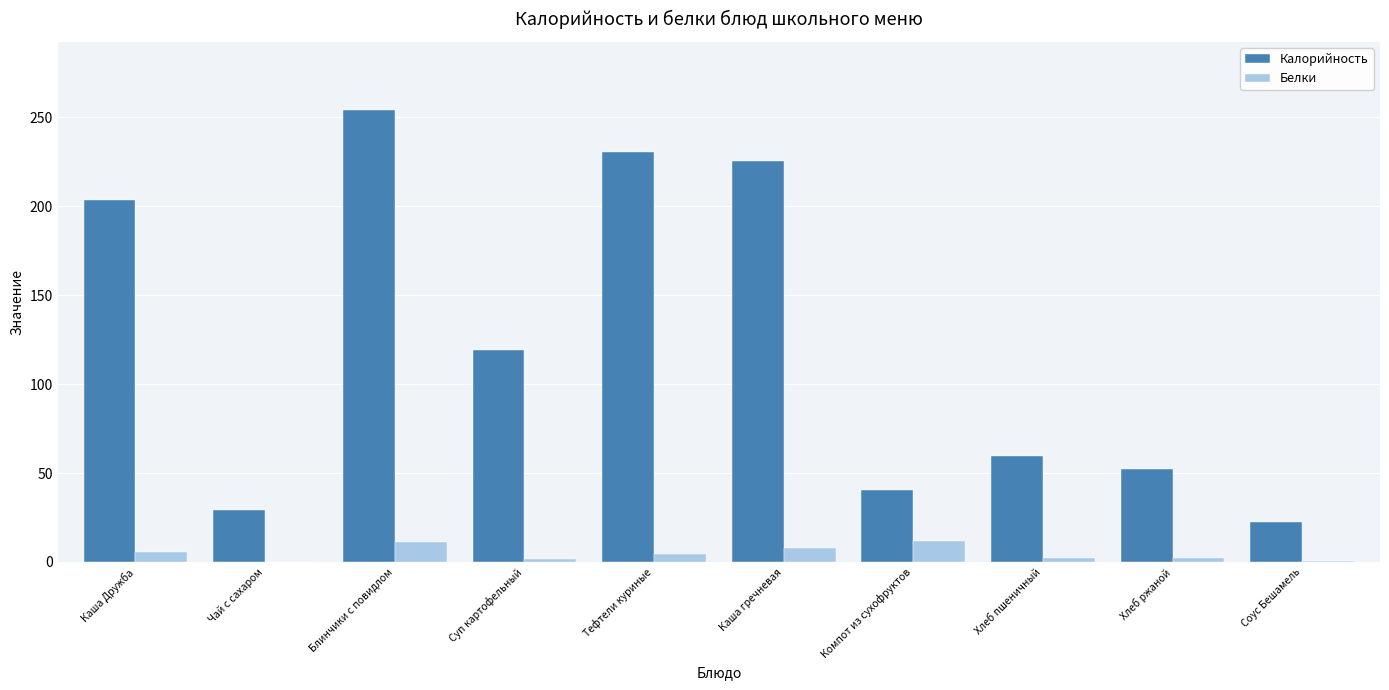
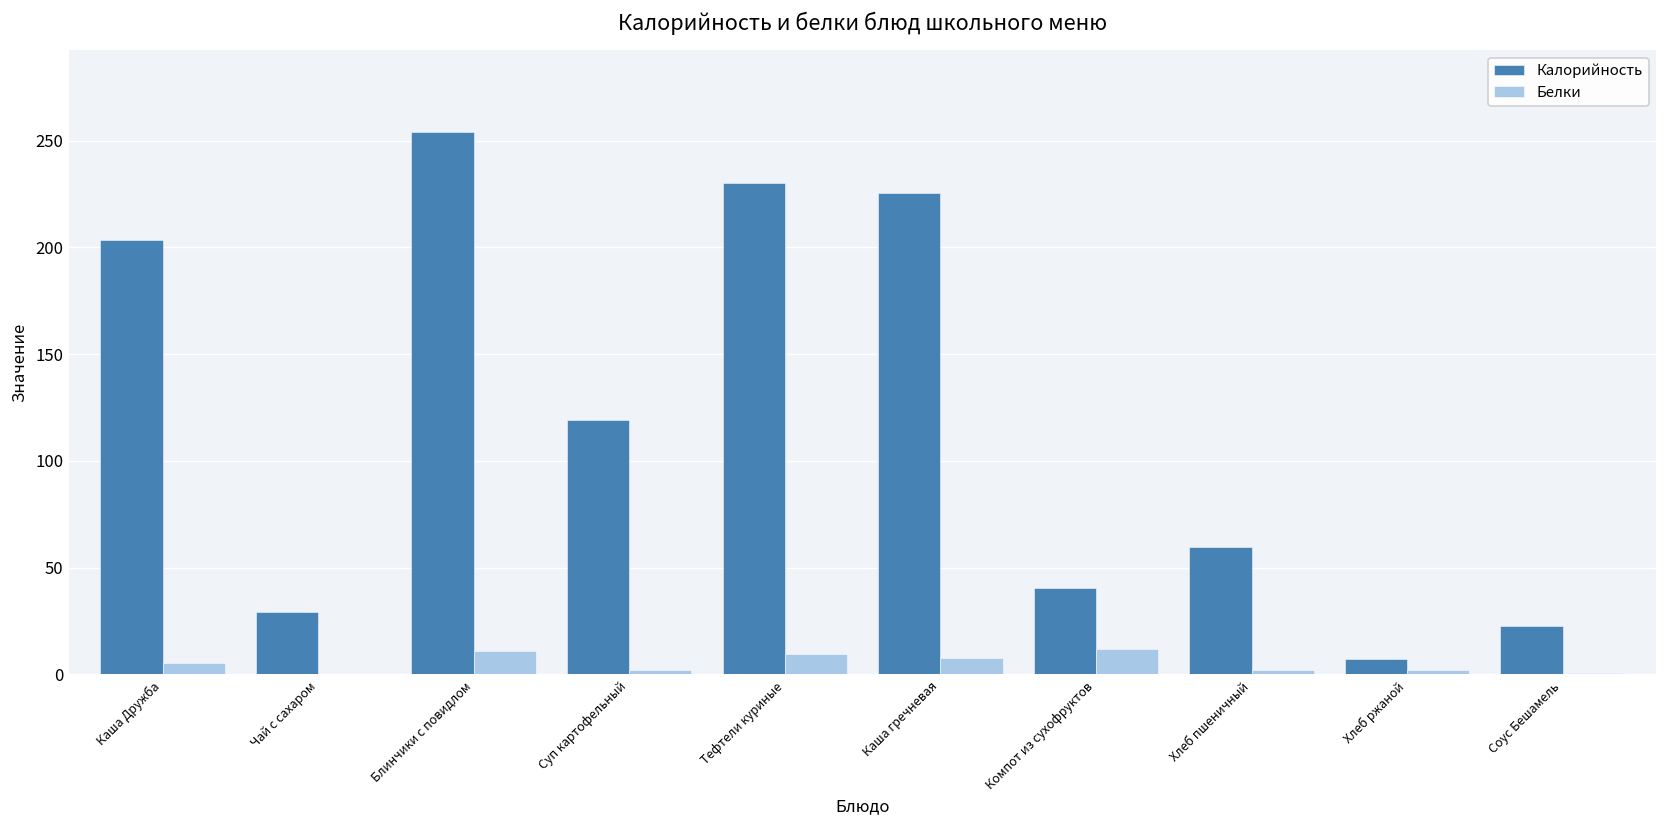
  {
    "Калорийность": {
      "Каша Дружба": 204,
      "Чай с сахаром": 29,
      "Блинчики с повидлом": 254,
      "Суп картофельный": 119,
      "Тефтели куриные": 230,
      "Каша гречневая": 226,
      "Компот из сухофруктов": 40,
      "Хлеб пшеничный": 60,
-     "Хлеб ржаной": 52,
+     "Хлеб ржаной": 7,
      "Соус Бешамель": 23
    },
    "Белки": {
      "Каша Дружба": 5,
      "Блинчики с повидлом": 11,
      "Суп картофельный": 2,
-     "Тефтели куриные": 4,
+     "Тефтели куриные": 10,
      "Каша гречневая": 8,
      "Компот из сухофруктов": 12,
      "Хлеб пшеничный": 2,
      "Хлеб ржаной": 2
    }
  }
